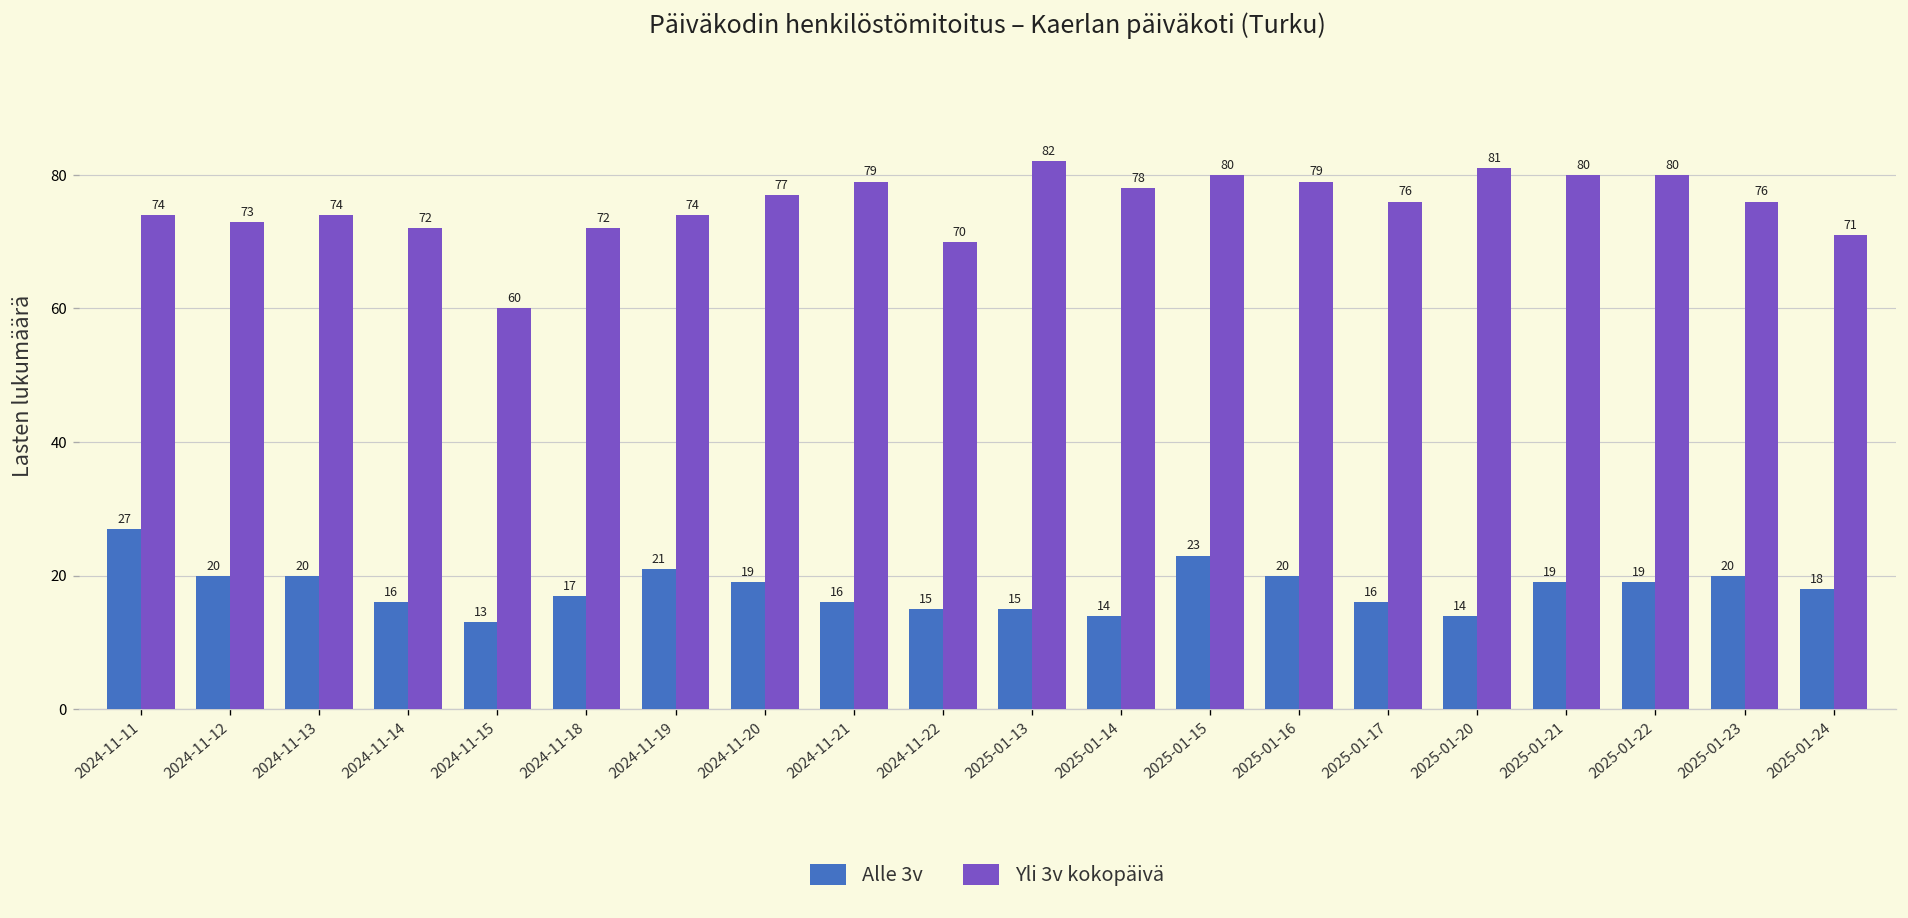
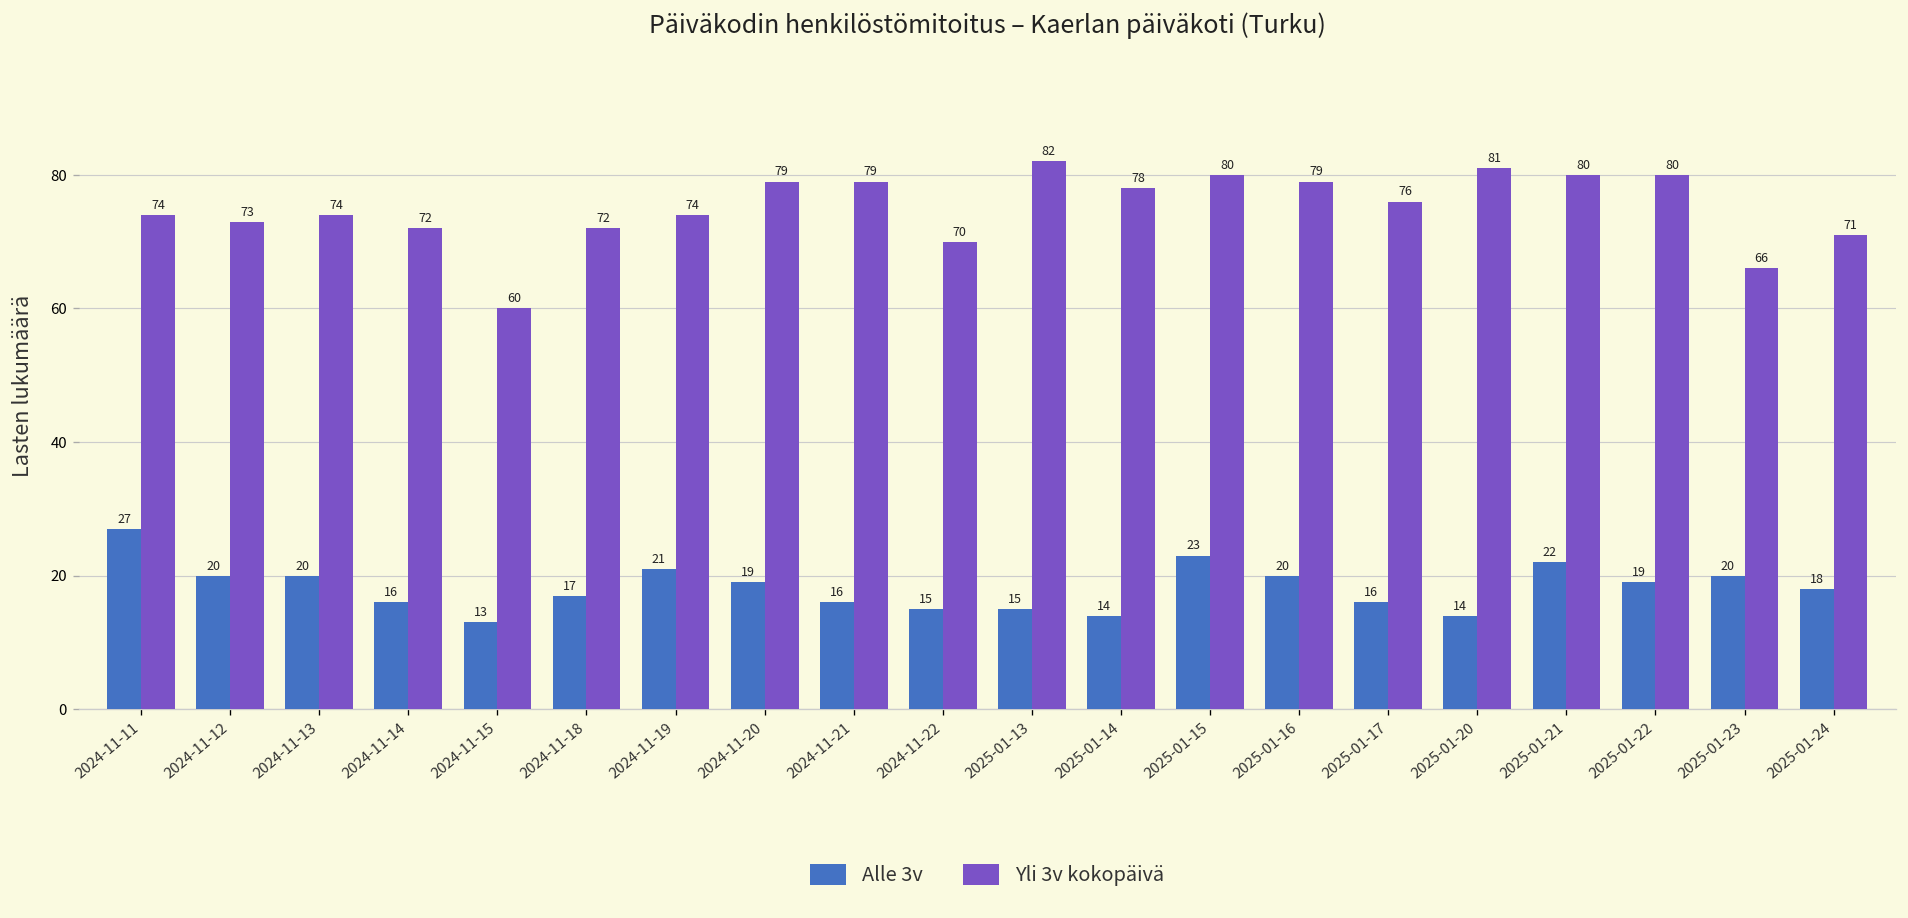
  {
    "Alle 3v": {
      "2024-11-11": 27,
      "2024-11-12": 20,
      "2024-11-13": 20,
      "2024-11-14": 16,
      "2024-11-15": 13,
      "2024-11-18": 17,
      "2024-11-19": 21,
      "2024-11-20": 19,
      "2024-11-21": 16,
      "2024-11-22": 15,
      "2025-01-13": 15,
      "2025-01-14": 14,
      "2025-01-15": 23,
      "2025-01-16": 20,
      "2025-01-17": 16,
      "2025-01-20": 14,
-     "2025-01-21": 19,
+     "2025-01-21": 22,
      "2025-01-22": 19,
      "2025-01-23": 20,
      "2025-01-24": 18
    },
    "Yli 3v kokopäivä": {
      "2024-11-11": 74,
      "2024-11-12": 73,
      "2024-11-13": 74,
      "2024-11-14": 72,
      "2024-11-15": 60,
      "2024-11-18": 72,
      "2024-11-19": 74,
-     "2024-11-20": 77,
+     "2024-11-20": 79,
      "2024-11-21": 79,
      "2024-11-22": 70,
      "2025-01-13": 82,
      "2025-01-14": 78,
      "2025-01-15": 80,
      "2025-01-16": 79,
      "2025-01-17": 76,
      "2025-01-20": 81,
      "2025-01-21": 80,
      "2025-01-22": 80,
-     "2025-01-23": 76,
+     "2025-01-23": 66,
      "2025-01-24": 71
    }
  }
